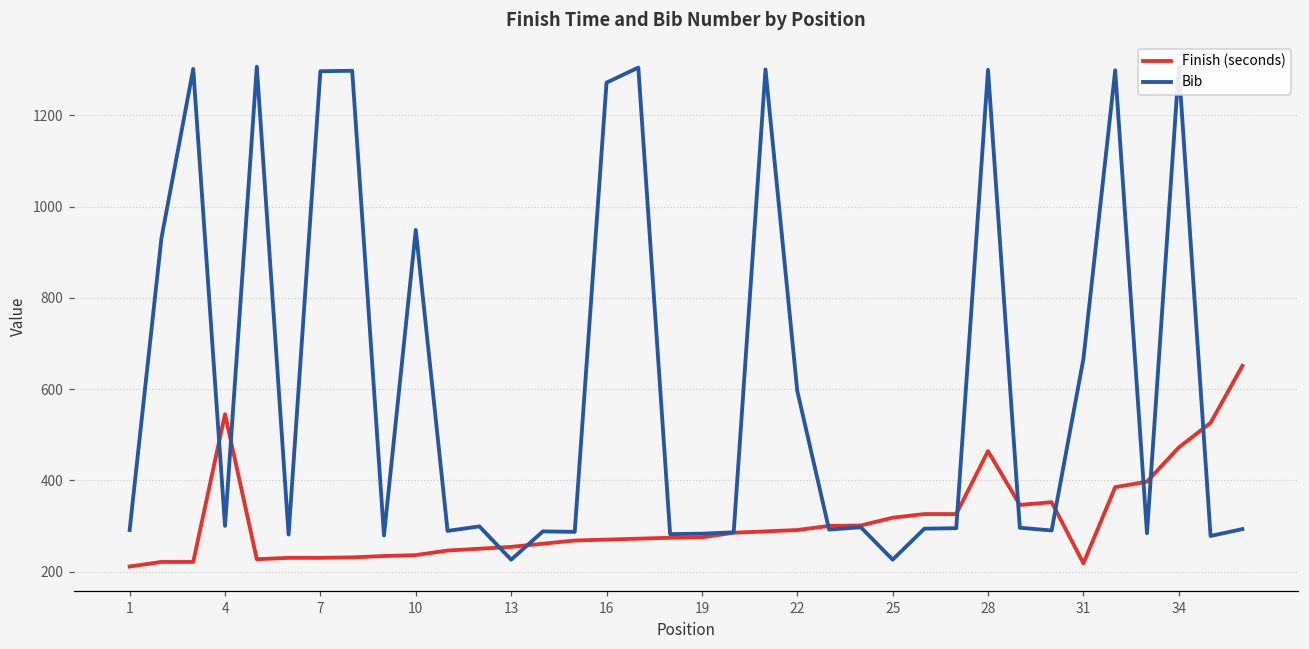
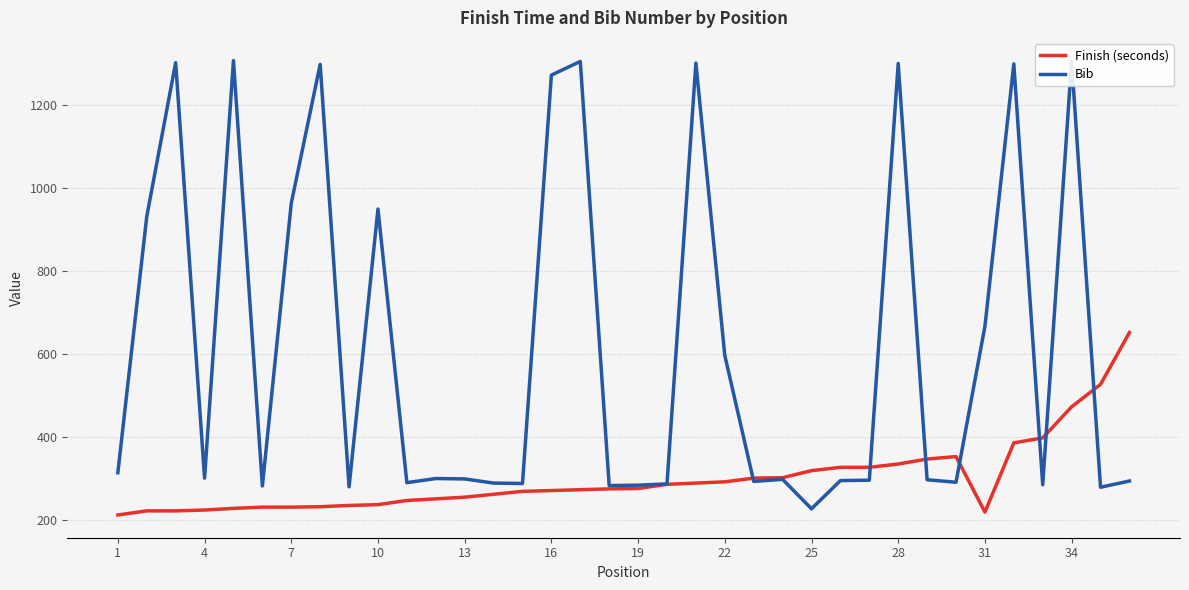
  {
    "Finish (seconds)": {
      "1": 210,
-     "4": 550,
+     "4": 220,
      "7": 230,
      "10": 240,
      "13": 250,
      "16": 270,
      "19": 280,
      "22": 290,
      "25": 320,
-     "28": 460,
+     "28": 330,
      "31": 220,
      "34": 470
    },
    "Bib": {
-     "1": 290,
+     "1": 310,
      "4": 300,
-     "7": 1300,
+     "7": 960,
      "10": 950,
-     "13": 230,
+     "13": 300,
      "16": 1270,
      "19": 280,
      "22": 600,
      "25": 230,
      "28": 1300,
      "31": 670
    }
  }
